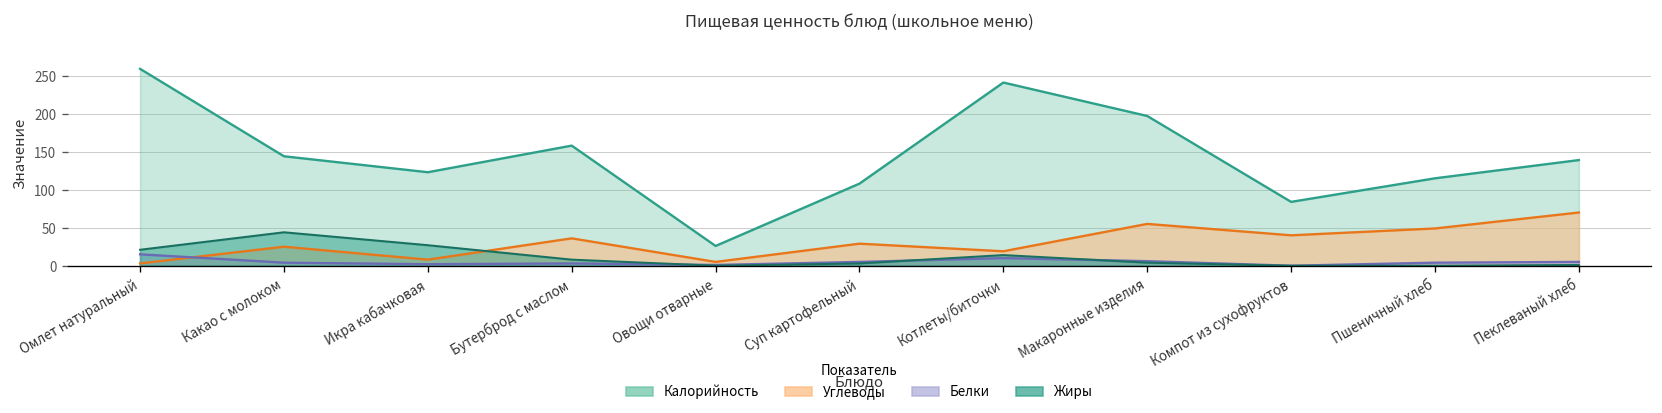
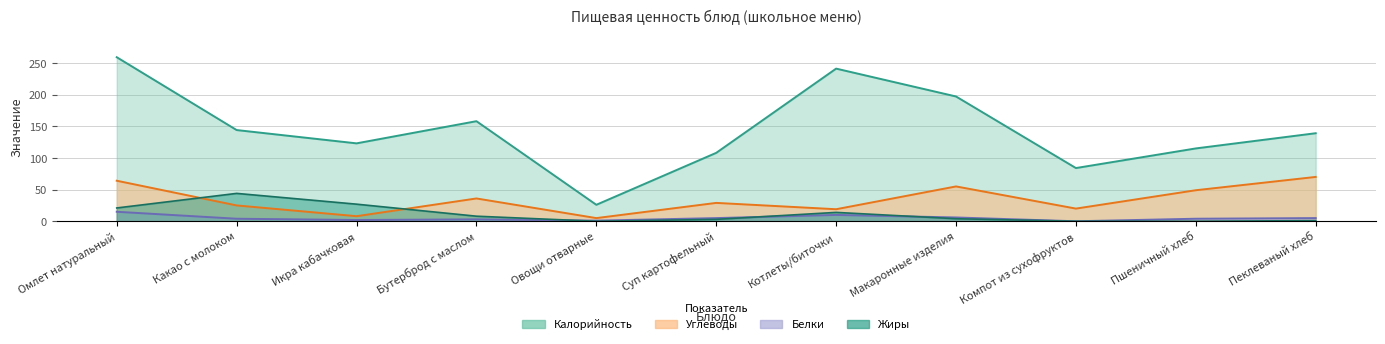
  {
    "Углеводы": {
-     "Омлет натуральный": 0,
+     "Омлет натуральный": 60,
      "Какао с молоком": 30,
      "Икра кабачковая": 10,
      "Бутерброд с маслом": 40,
      "Овощи отварные": 10,
      "Суп картофельный": 30,
      "Котлеты/биточки": 20,
      "Макаронные изделия": 60,
-     "Компот из сухофруктов": 40,
+     "Компот из сухофруктов": 20,
      "Пшеничный хлеб": 50,
      "Пеклеваный хлеб": 70
    },
    "Жиры": {
      "Омлет натуральный": 20,
      "Какао с молоком": 40,
      "Икра кабачковая": 30,
      "Бутерброд с маслом": 10,
      "Котлеты/биточки": 10,
      "Пеклеваный хлеб": 0
    }
  }
